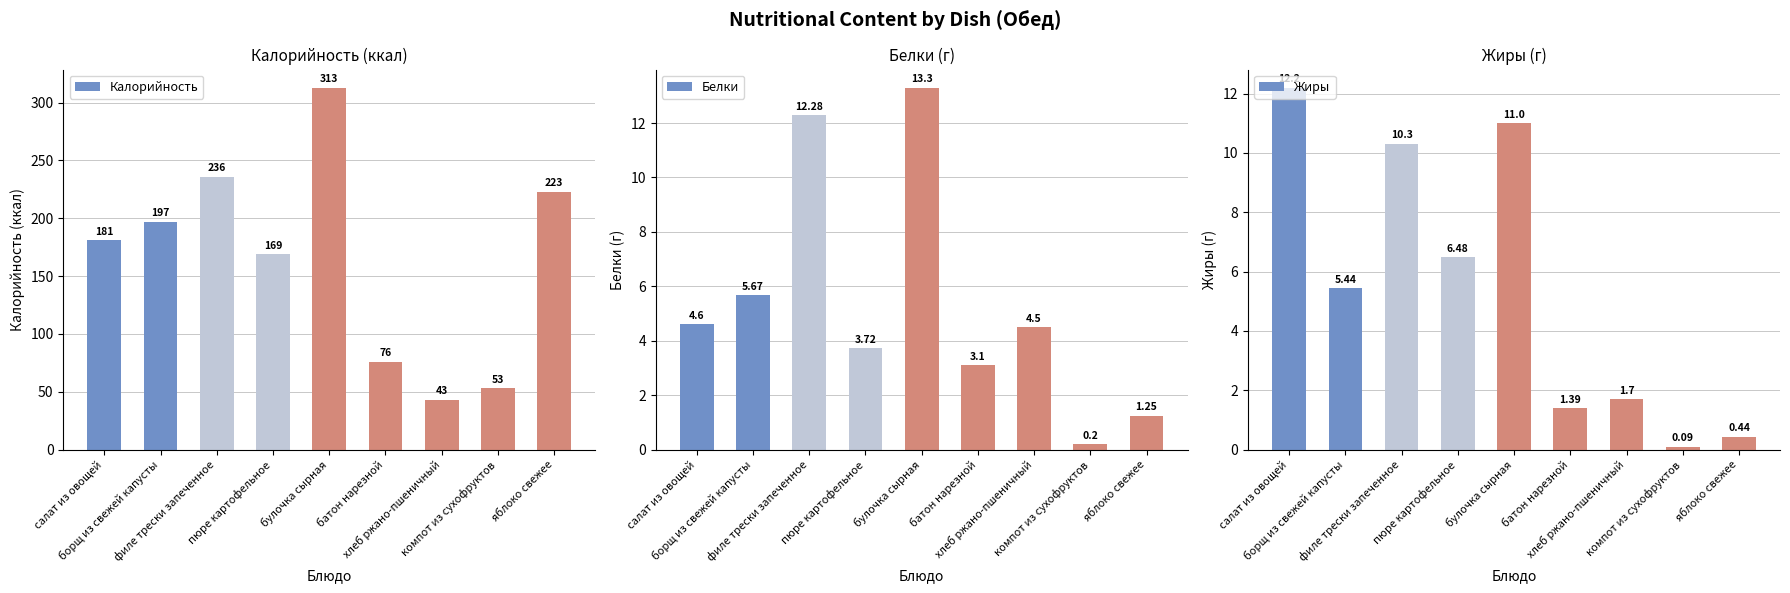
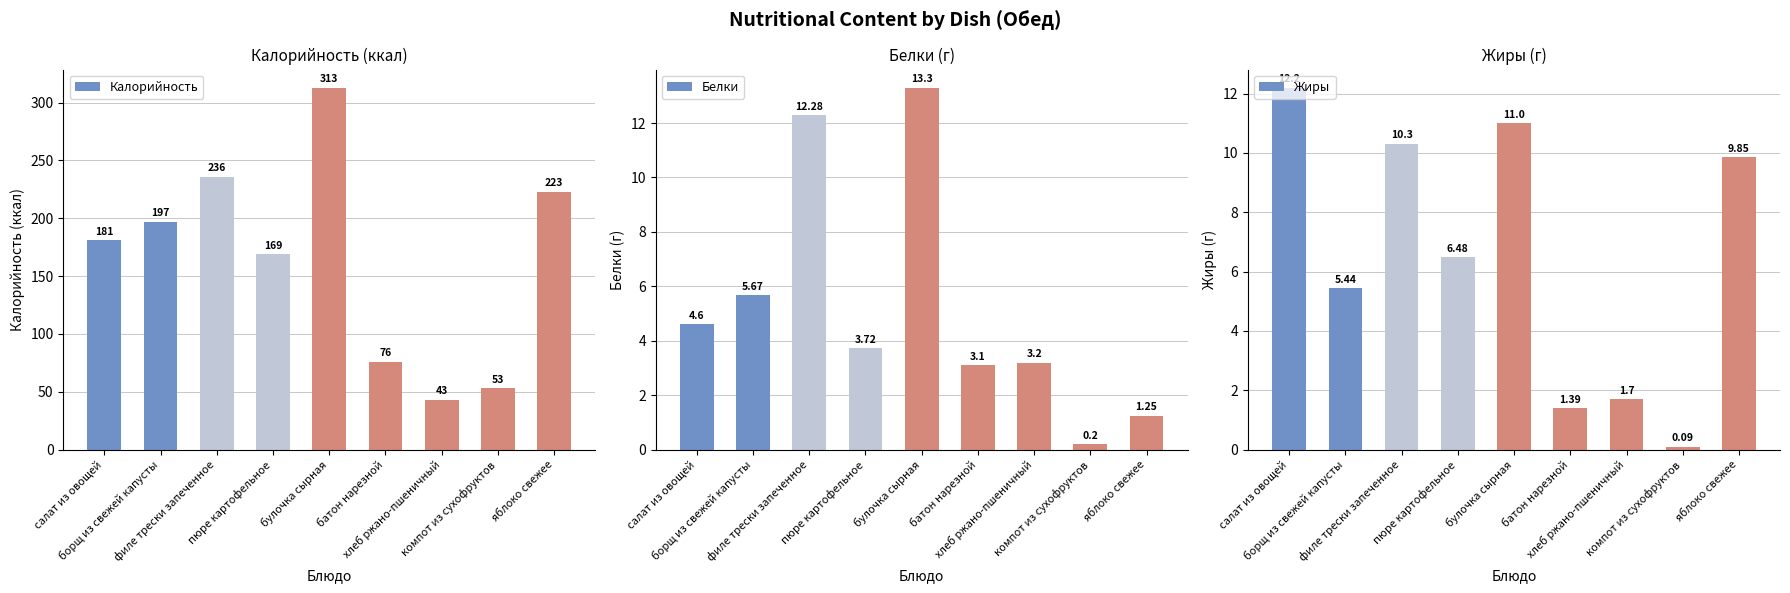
  {
    "Калорийность (ккал)": {
      "салат из овощей": 181,
      "борщ из свежей капусты": 197,
      "филе трески запеченное": 236,
      "пюре картофельное": 169,
      "булочка сырная": 313,
      "батон нарезной": 76,
      "хлеб ржано-пшеничный": 43,
      "компот из сухофруктов": 53,
      "яблоко свежее": 223
    },
    "Белки (г)": {
      "салат из овощей": 4.6,
      "борщ из свежей капусты": 5.67,
      "филе трески запеченное": 12.28,
      "пюре картофельное": 3.72,
      "булочка сырная": 13.3,
      "батон нарезной": 3.1,
-     "хлеб ржано-пшеничный": 4.5,
+     "хлеб ржано-пшеничный": 3.2,
      "компот из сухофруктов": 0.2,
      "яблоко свежее": 1.25
    },
    "Жиры (г)": {
      "борщ из свежей капусты": 5.44,
      "филе трески запеченное": 10.3,
      "пюре картофельное": 6.48,
      "булочка сырная": 11.0,
      "батон нарезной": 1.39,
      "хлеб ржано-пшеничный": 1.7,
      "компот из сухофруктов": 0.09,
-     "яблоко свежее": 0.44
+     "яблоко свежее": 9.85
    }
  }
